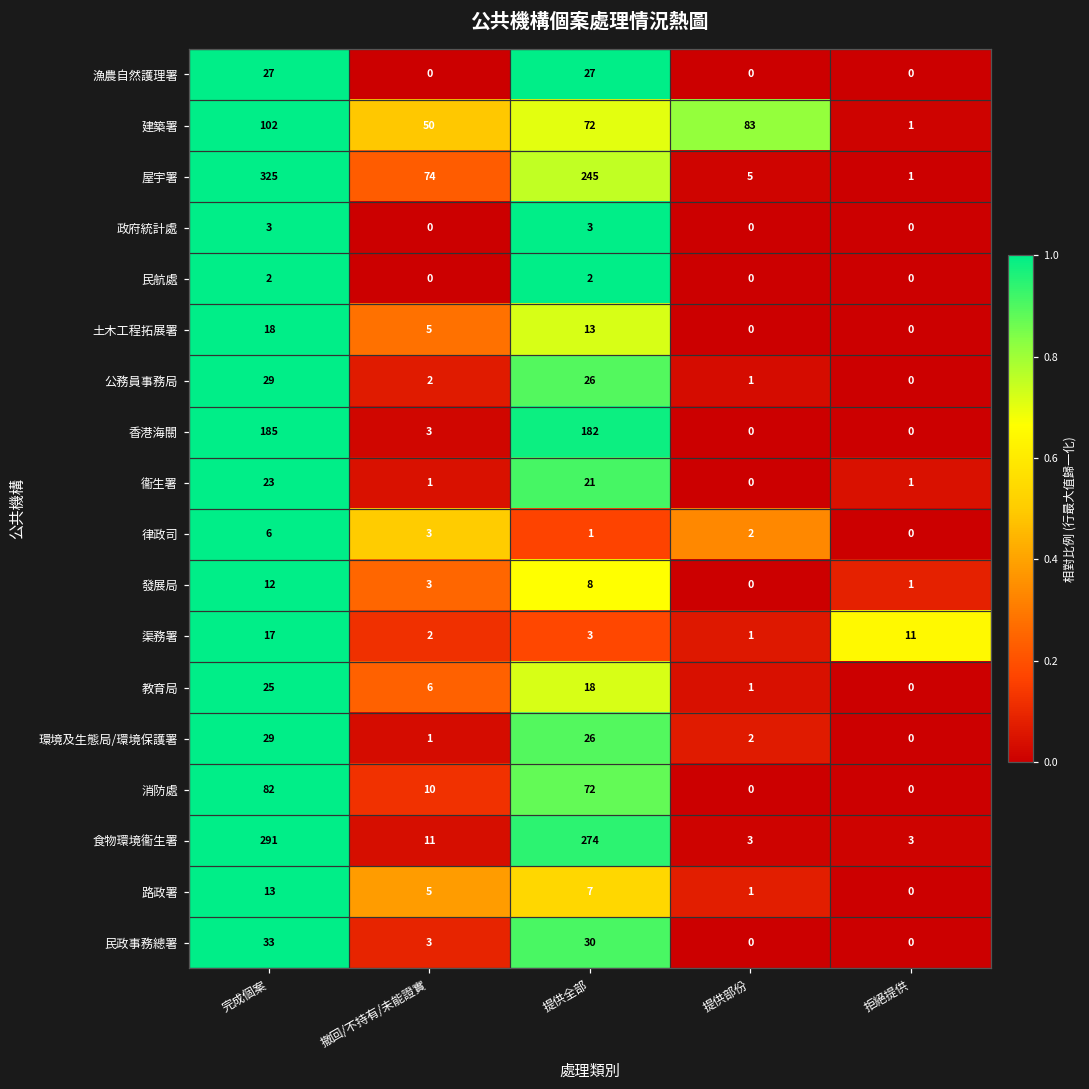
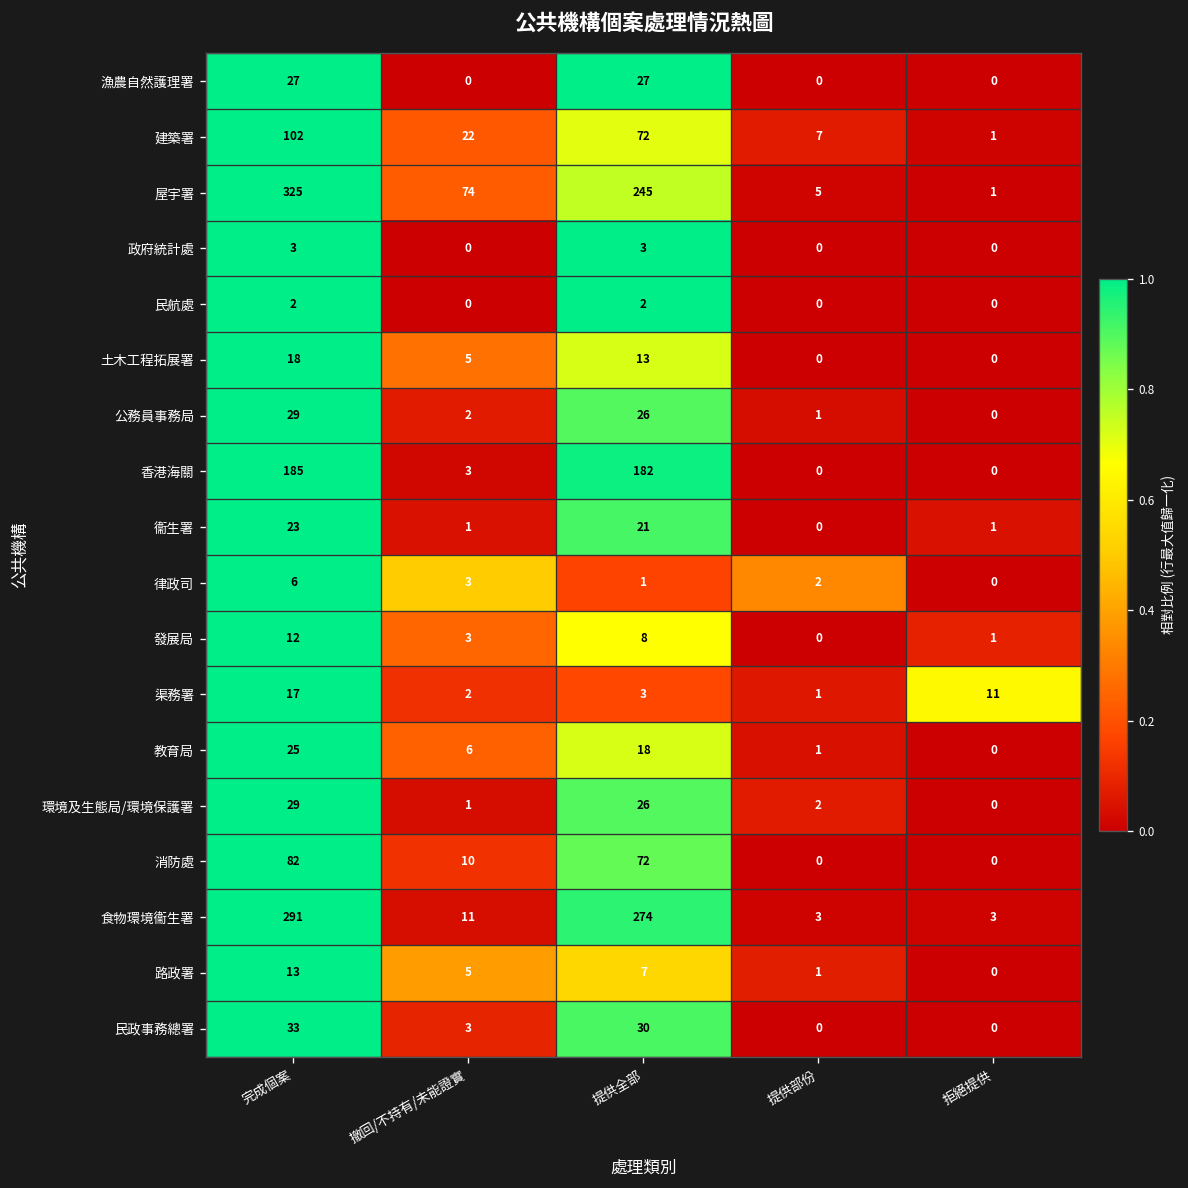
  {
    "漁農自然護理署": {
      "完成個案": 27,
      "撤回/不持有/未能證實": 0,
      "提供全部": 27,
      "提供部份": 0,
      "拒絕提供": 0
    },
    "建築署": {
      "完成個案": 102,
-     "撤回/不持有/未能證實": 50,
+     "撤回/不持有/未能證實": 22,
      "提供全部": 72,
-     "提供部份": 83,
+     "提供部份": 7,
      "拒絕提供": 1
    },
    "屋宇署": {
      "完成個案": 325,
      "撤回/不持有/未能證實": 74,
      "提供全部": 245,
      "提供部份": 5,
      "拒絕提供": 1
    },
    "政府統計處": {
      "完成個案": 3,
      "撤回/不持有/未能證實": 0,
      "提供全部": 3,
      "提供部份": 0,
      "拒絕提供": 0
    },
    "民航處": {
      "完成個案": 2,
      "撤回/不持有/未能證實": 0,
      "提供全部": 2,
      "提供部份": 0,
      "拒絕提供": 0
    },
    "土木工程拓展署": {
      "完成個案": 18,
      "撤回/不持有/未能證實": 5,
      "提供全部": 13,
      "提供部份": 0,
      "拒絕提供": 0
    },
    "公務員事務局": {
      "完成個案": 29,
      "撤回/不持有/未能證實": 2,
      "提供全部": 26,
      "提供部份": 1,
      "拒絕提供": 0
    },
    "香港海關": {
      "完成個案": 185,
      "撤回/不持有/未能證實": 3,
      "提供全部": 182,
      "提供部份": 0,
      "拒絕提供": 0
    },
    "衞生署": {
      "完成個案": 23,
      "撤回/不持有/未能證實": 1,
      "提供全部": 21,
      "提供部份": 0,
      "拒絕提供": 1
    },
    "律政司": {
      "完成個案": 6,
      "撤回/不持有/未能證實": 3,
      "提供全部": 1,
      "提供部份": 2,
      "拒絕提供": 0
    },
    "發展局": {
      "完成個案": 12,
      "撤回/不持有/未能證實": 3,
      "提供全部": 8,
      "提供部份": 0,
      "拒絕提供": 1
    },
    "渠務署": {
      "完成個案": 17,
      "撤回/不持有/未能證實": 2,
      "提供全部": 3,
      "提供部份": 1,
      "拒絕提供": 11
    },
    "教育局": {
      "完成個案": 25,
      "撤回/不持有/未能證實": 6,
      "提供全部": 18,
      "提供部份": 1,
      "拒絕提供": 0
    },
    "環境及生態局/環境保護署": {
      "完成個案": 29,
      "撤回/不持有/未能證實": 1,
      "提供全部": 26,
      "提供部份": 2,
      "拒絕提供": 0
    },
    "消防處": {
      "完成個案": 82,
      "撤回/不持有/未能證實": 10,
      "提供全部": 72,
      "提供部份": 0,
      "拒絕提供": 0
    },
    "食物環境衞生署": {
      "完成個案": 291,
      "撤回/不持有/未能證實": 11,
      "提供全部": 274,
      "提供部份": 3,
      "拒絕提供": 3
    },
    "路政署": {
      "完成個案": 13,
      "撤回/不持有/未能證實": 5,
      "提供全部": 7,
      "提供部份": 1,
      "拒絕提供": 0
    },
    "民政事務總署": {
      "完成個案": 33,
      "撤回/不持有/未能證實": 3,
      "提供全部": 30,
      "提供部份": 0,
      "拒絕提供": 0
    }
  }
